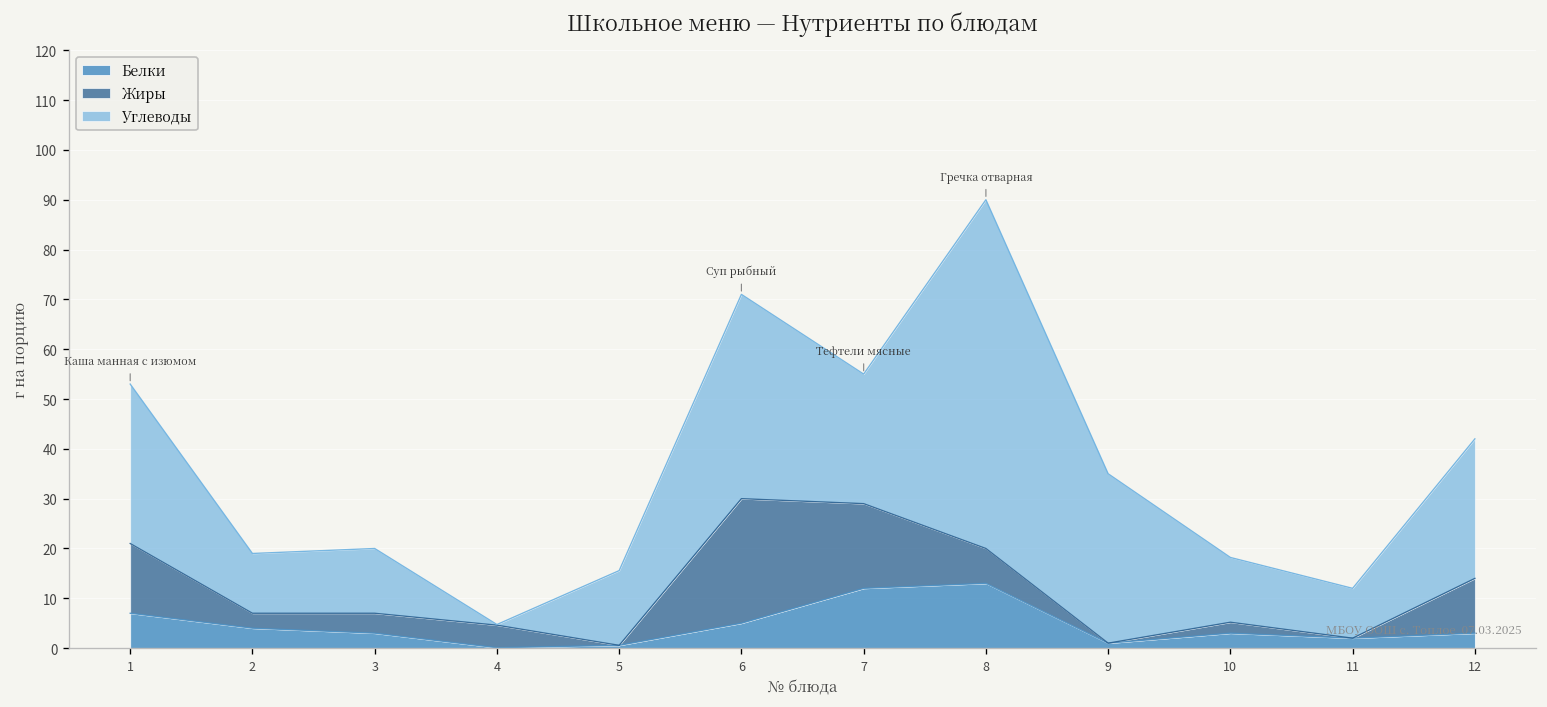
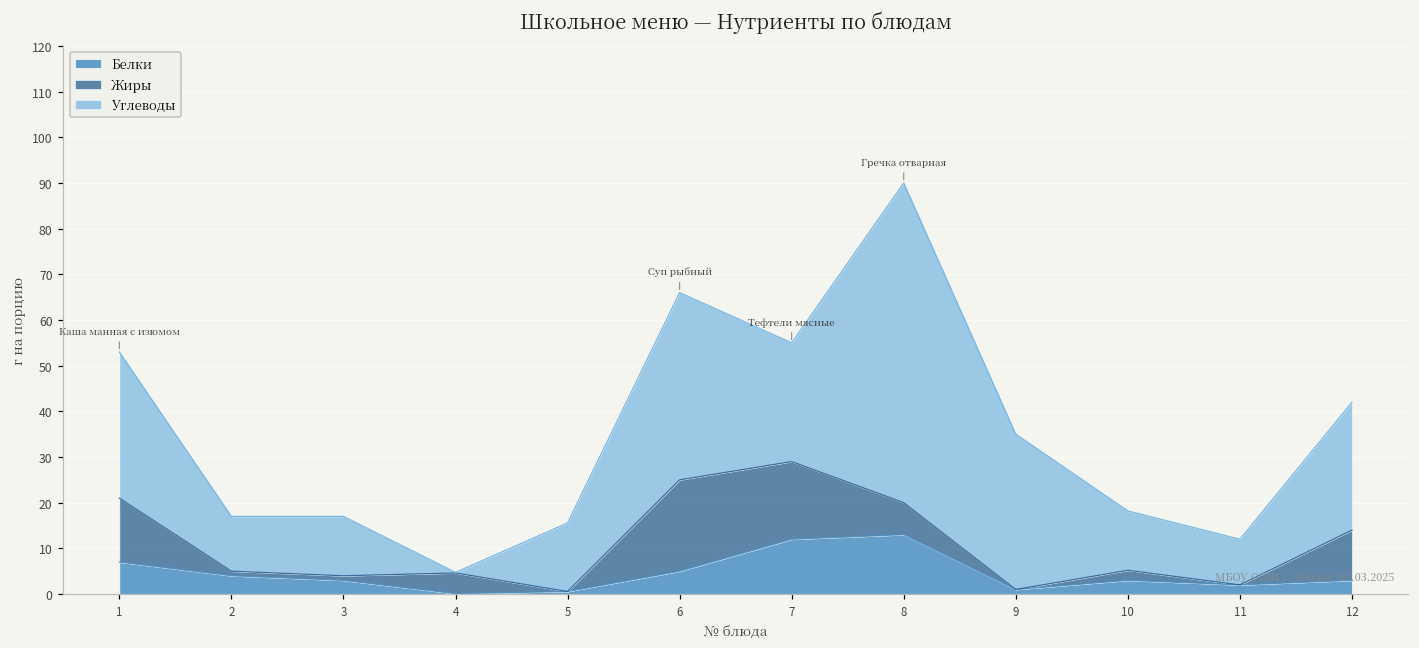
  {
    "Жиры": {
      "1": 14,
-     "2": 3,
-     "3": 4,
-     "6": 25,
+     "2": 1,
+     "3": 1,
+     "6": 20,
      "7": 17,
      "8": 7,
      "10": 2,
      "12": 11
    }
  }
